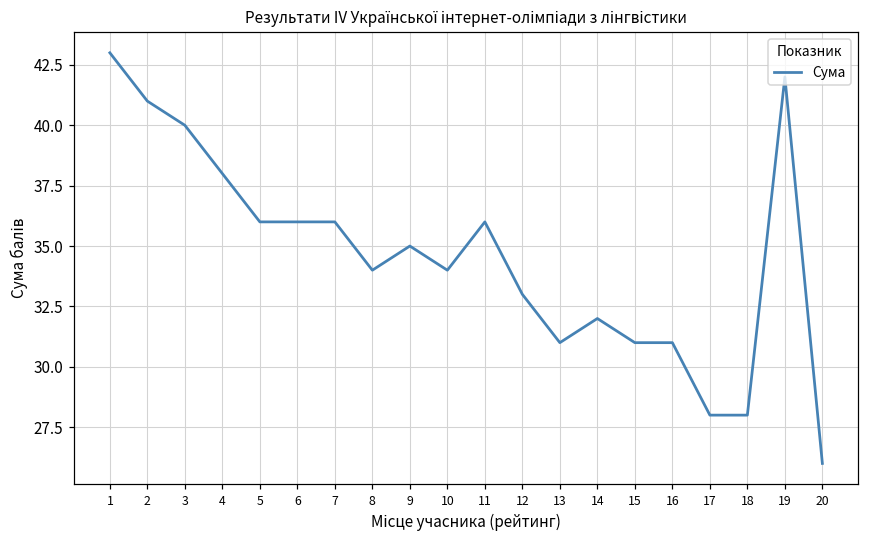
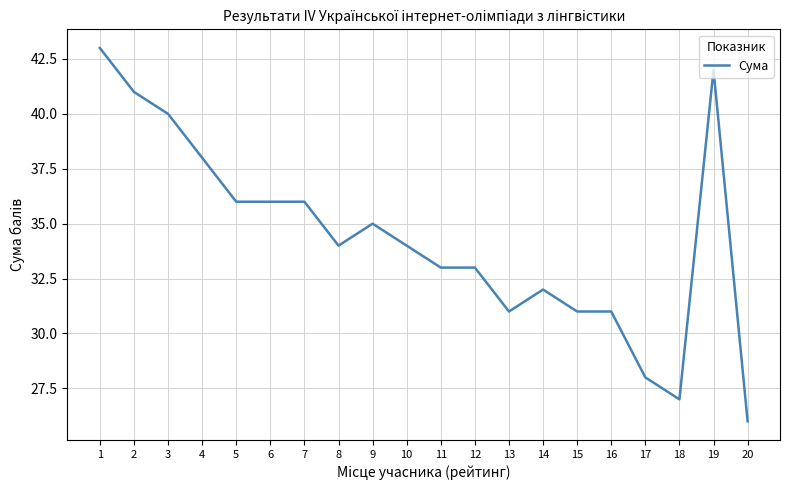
  {
    "1": 43,
    "2": 41,
    "3": 40,
    "4": 38,
    "5": 36,
    "6": 36,
    "7": 36,
    "8": 34,
    "9": 35,
    "10": 34,
-   "11": 36,
+   "11": 33,
    "12": 33,
    "13": 31,
    "14": 32,
    "15": 31,
    "16": 31,
    "17": 28,
-   "18": 28,
+   "18": 27,
    "20": 26
  }
